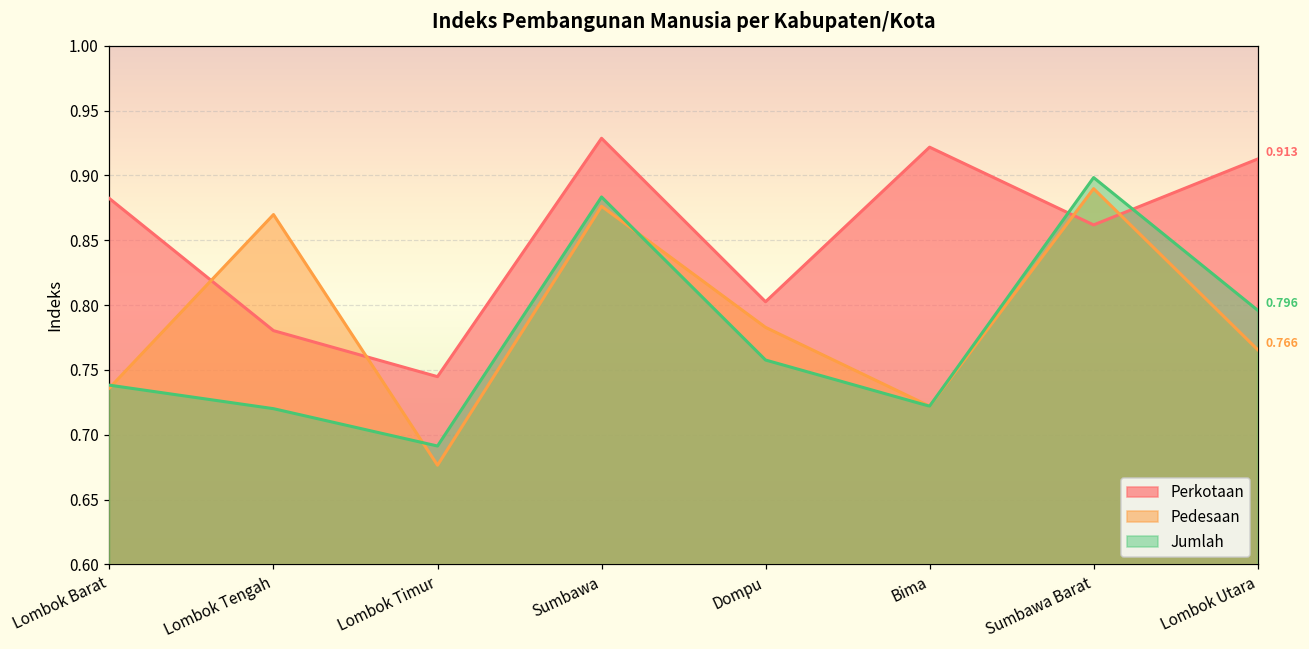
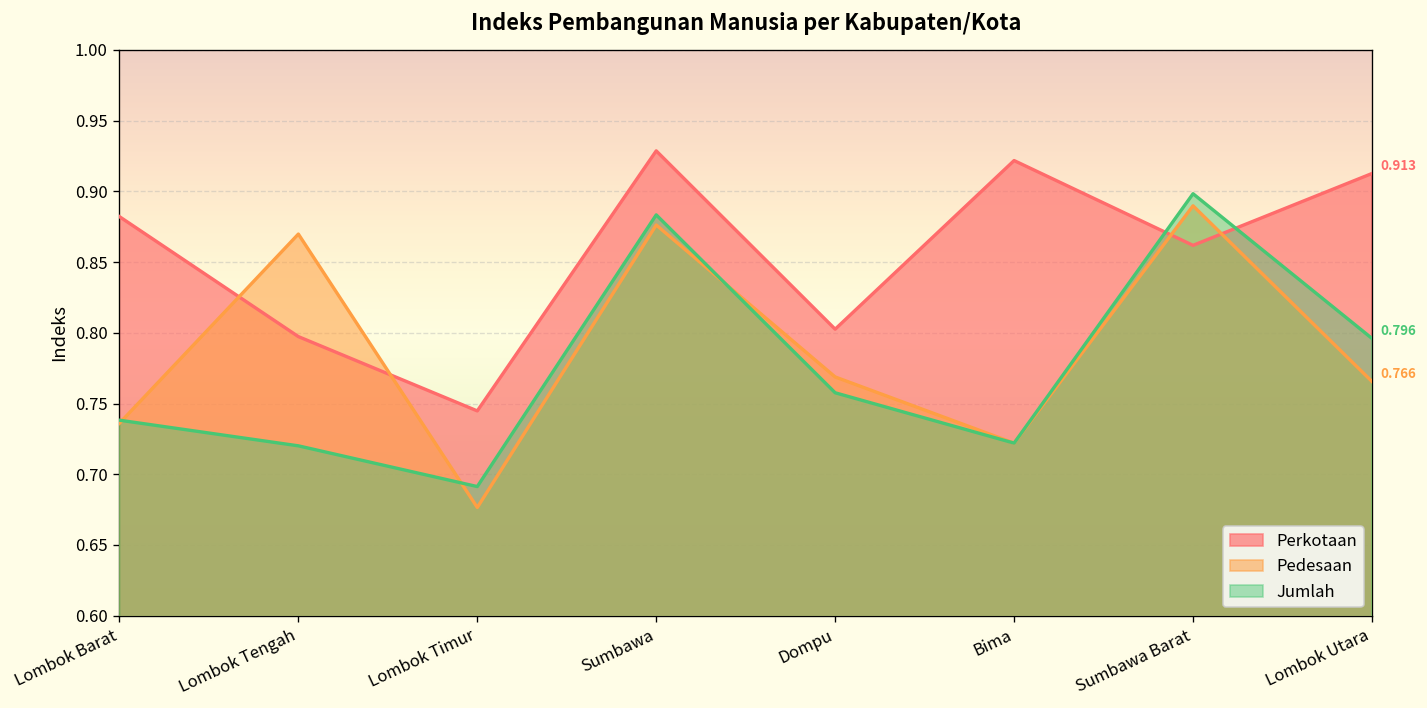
  {
    "Perkotaan": {
      "Lombok Barat": 0.882,
-     "Lombok Tengah": 0.780,
+     "Lombok Tengah": 0.797,
      "Lombok Timur": 0.745,
      "Sumbawa": 0.929,
      "Dompu": 0.803,
      "Bima": 0.922,
      "Sumbawa Barat": 0.862
    },
    "Pedesaan": {
      "Lombok Tengah": 0.870,
      "Lombok Timur": 0.676,
      "Sumbawa": 0.876,
-     "Dompu": 0.783,
+     "Dompu": 0.769,
      "Sumbawa Barat": 0.890
    },
    "Jumlah": {
      "Lombok Utara": 0.796
    }
  }
